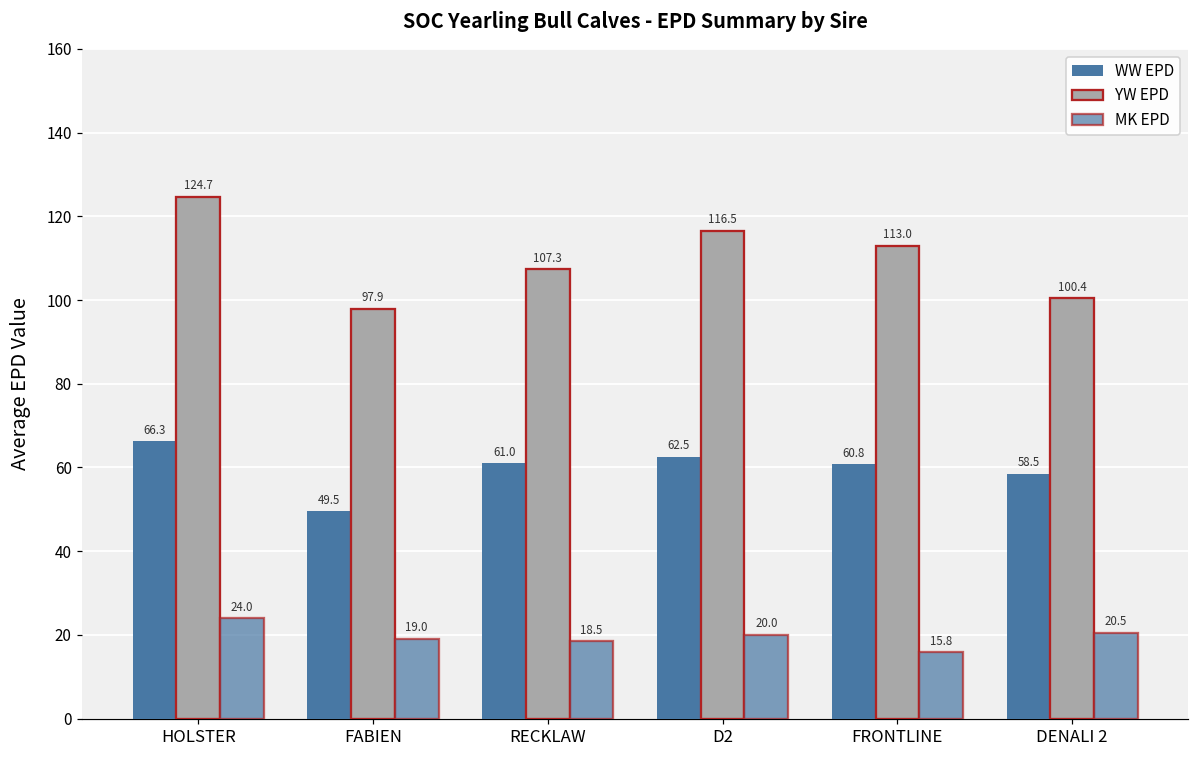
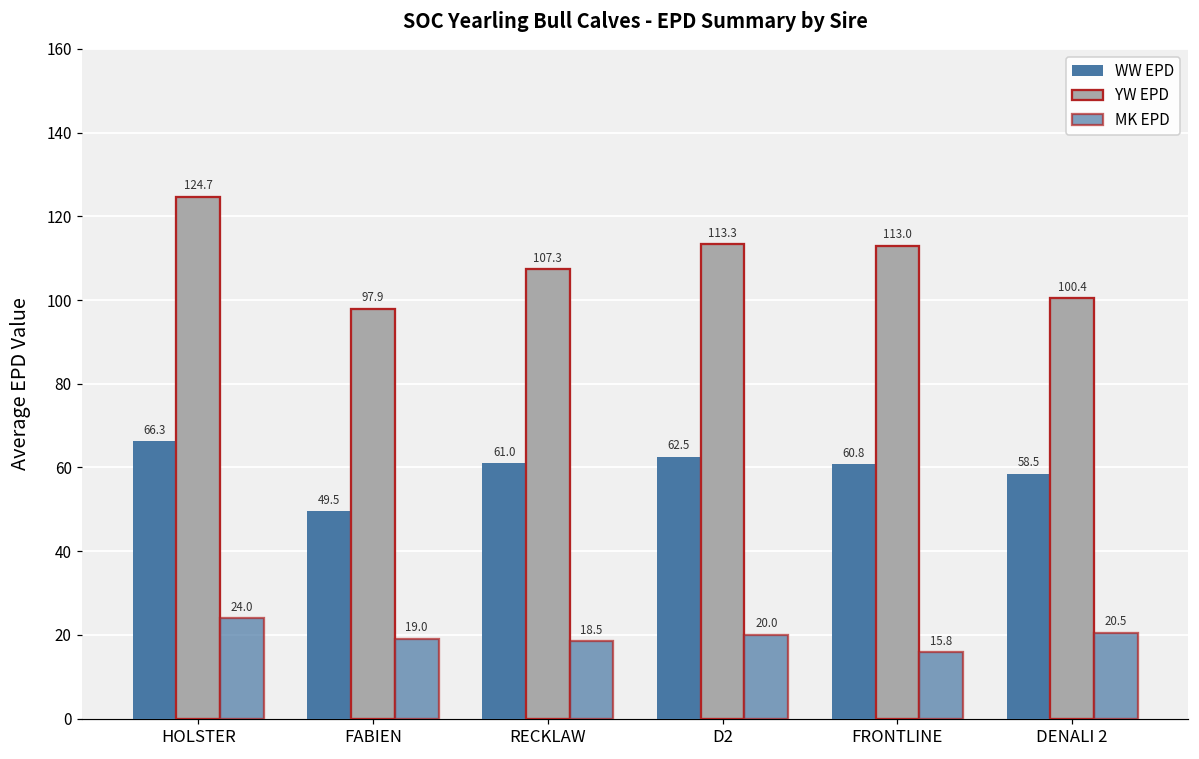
  {
    "YW EPD": {
      "HOLSTER": 124.7,
      "FABIEN": 97.9,
      "RECKLAW": 107.3,
-     "D2": 116.5,
+     "D2": 113.3,
      "FRONTLINE": 113.0,
      "DENALI 2": 100.4
    }
  }
